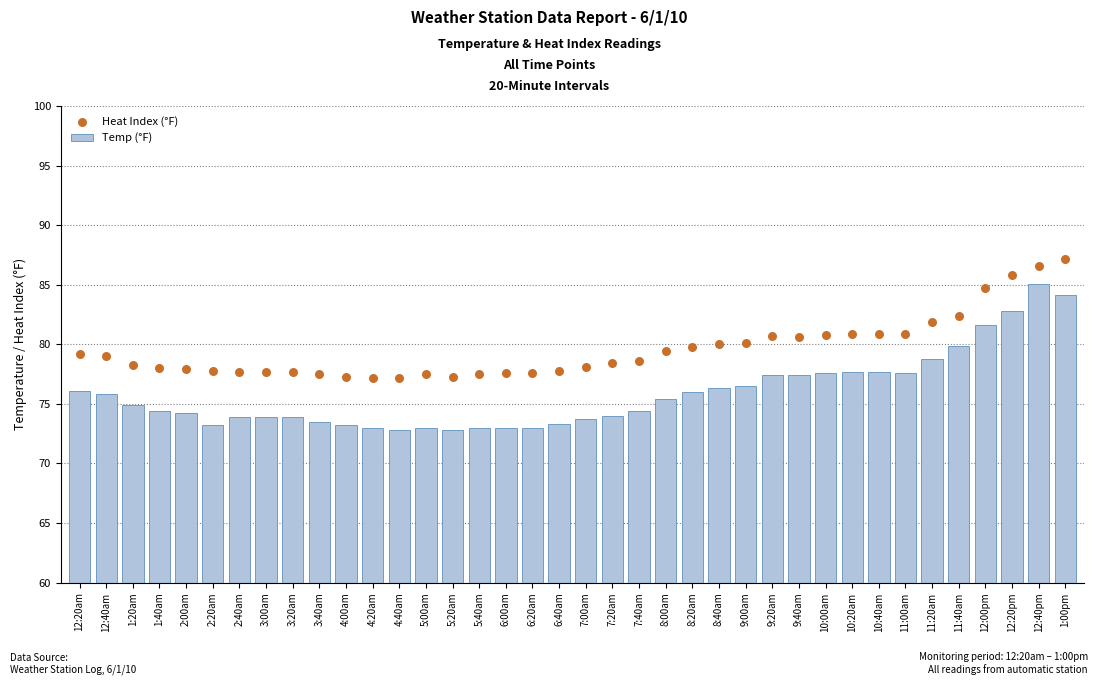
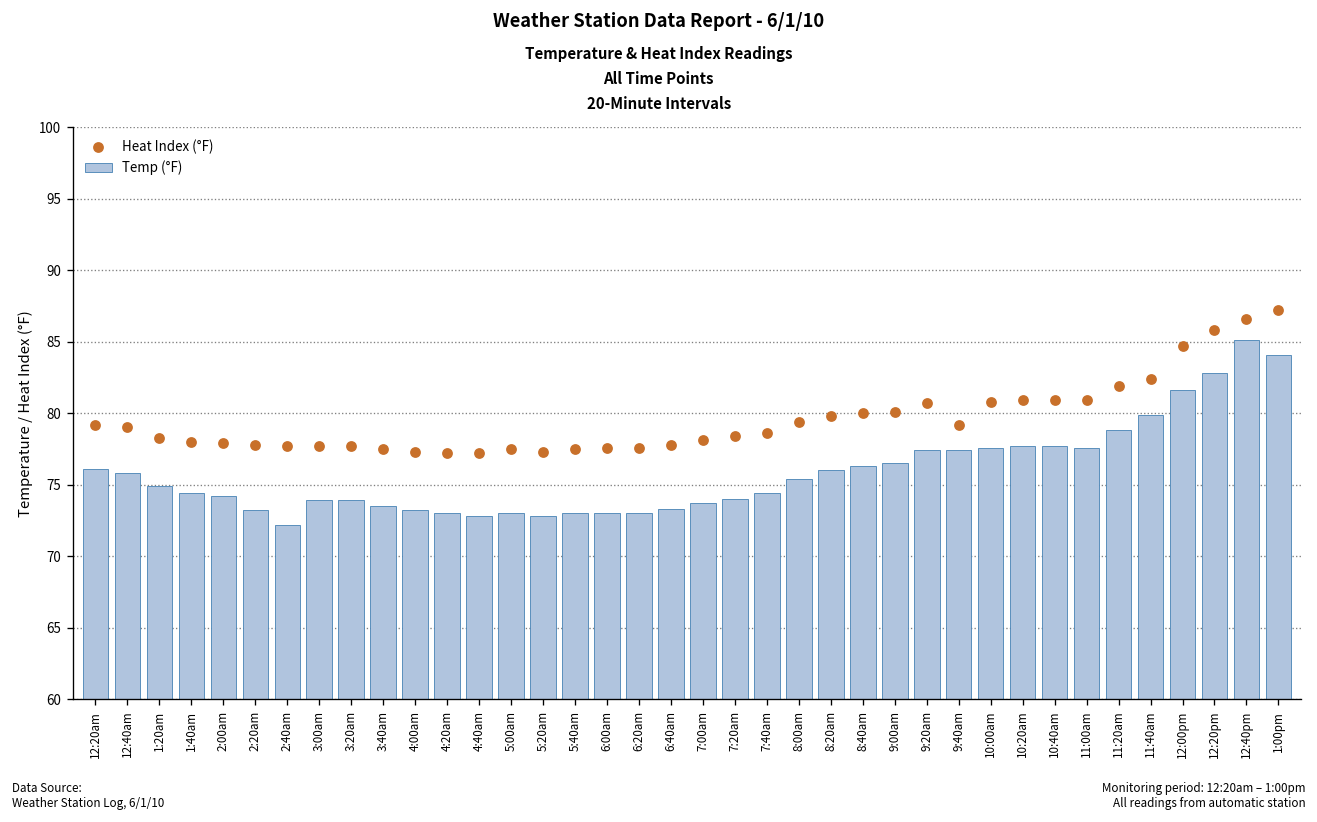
  {
    "Temp (°F)": {
      "12:20am": 76.1,
      "12:40am": 75.8,
      "1:20am": 74.9,
      "1:40am": 74.4,
      "2:00am": 74.2,
      "2:20am": 73.2,
-     "2:40am": 73.9,
+     "2:40am": 72.2,
      "3:00am": 73.9,
      "3:20am": 73.9,
      "3:40am": 73.5,
      "4:00am": 73.2,
      "4:20am": 73.0,
      "4:40am": 72.8,
      "5:00am": 73.0,
      "5:20am": 72.8,
      "5:40am": 73.0,
      "6:00am": 73.0,
      "6:20am": 73.0,
      "6:40am": 73.3,
      "7:00am": 73.7,
      "7:20am": 74.0,
      "7:40am": 74.4,
      "8:00am": 75.4,
      "8:20am": 76.0,
      "8:40am": 76.3,
      "9:00am": 76.5,
      "9:20am": 77.4,
      "9:40am": 77.4,
      "10:00am": 77.6,
      "10:20am": 77.7,
      "10:40am": 77.7,
      "11:00am": 77.6,
      "11:20am": 78.8,
      "11:40am": 79.9,
      "12:00pm": 81.6,
      "12:20pm": 82.8,
      "12:40pm": 85.1,
      "1:00pm": 84.1
    },
    "Heat Index (°F)": {
-     "9:40am": 80.6
+     "9:40am": 79.2
    }
  }
